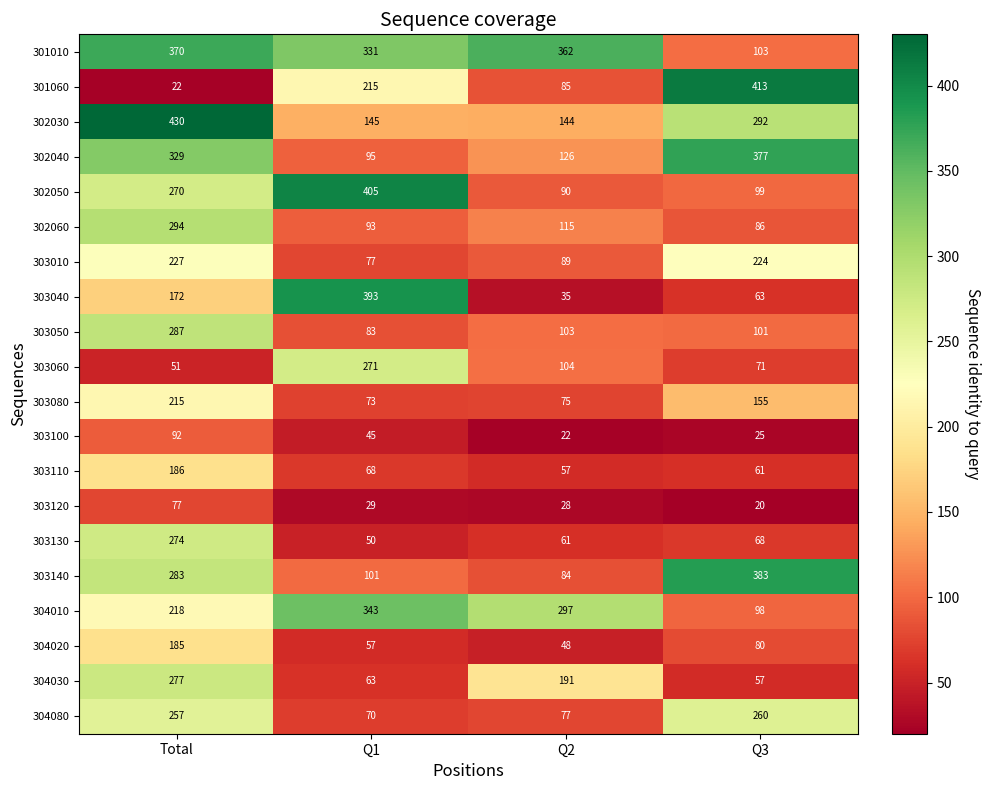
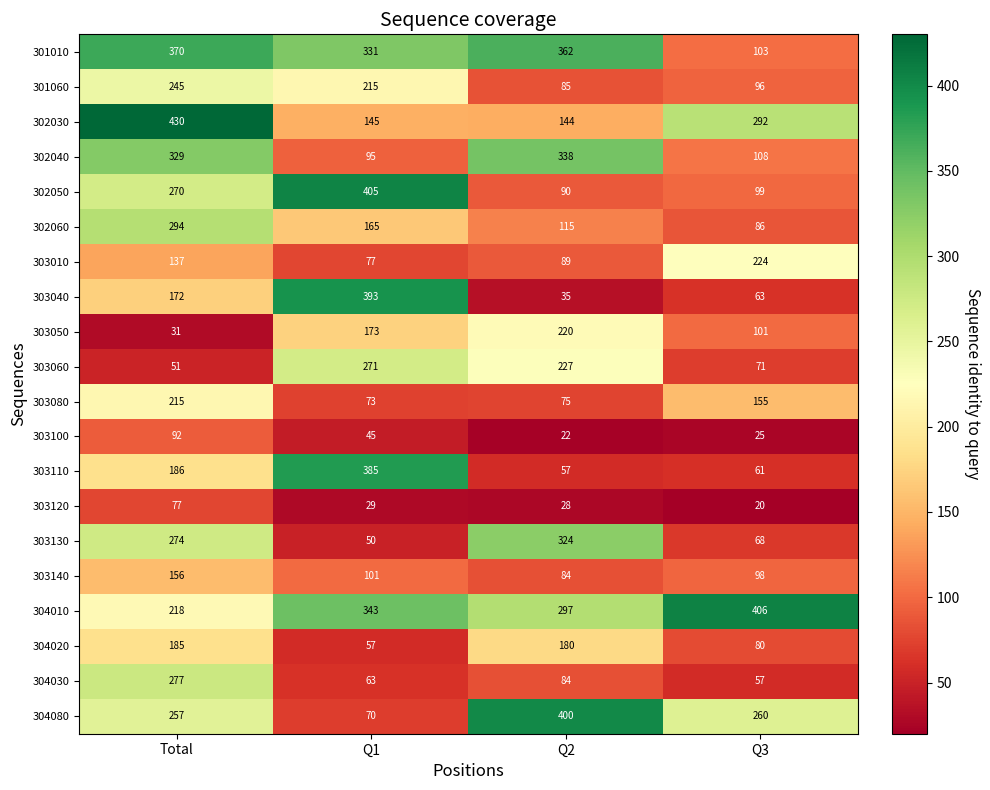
  {
    "301010": {
      "Total": 370,
      "Q1": 331,
      "Q2": 362,
      "Q3": 103
    },
    "301060": {
-     "Total": 22,
+     "Total": 245,
      "Q1": 215,
      "Q2": 85,
-     "Q3": 413
+     "Q3": 96
    },
    "302030": {
      "Total": 430,
      "Q1": 145,
      "Q2": 144,
      "Q3": 292
    },
    "302040": {
      "Total": 329,
      "Q1": 95,
-     "Q2": 126,
-     "Q3": 377
+     "Q2": 338,
+     "Q3": 108
    },
    "302050": {
      "Total": 270,
      "Q1": 405,
      "Q2": 90,
      "Q3": 99
    },
    "302060": {
      "Total": 294,
-     "Q1": 93,
+     "Q1": 165,
      "Q2": 115,
      "Q3": 86
    },
    "303010": {
-     "Total": 227,
+     "Total": 137,
      "Q1": 77,
      "Q2": 89,
      "Q3": 224
    },
    "303040": {
      "Total": 172,
      "Q1": 393,
      "Q2": 35,
      "Q3": 63
    },
    "303050": {
-     "Total": 287,
-     "Q1": 83,
-     "Q2": 103,
+     "Total": 31,
+     "Q1": 173,
+     "Q2": 220,
      "Q3": 101
    },
    "303060": {
      "Total": 51,
      "Q1": 271,
-     "Q2": 104,
+     "Q2": 227,
      "Q3": 71
    },
    "303080": {
      "Total": 215,
      "Q1": 73,
      "Q2": 75,
      "Q3": 155
    },
    "303100": {
      "Total": 92,
      "Q1": 45,
      "Q2": 22,
      "Q3": 25
    },
    "303110": {
      "Total": 186,
-     "Q1": 68,
+     "Q1": 385,
      "Q2": 57,
      "Q3": 61
    },
    "303120": {
      "Total": 77,
      "Q1": 29,
      "Q2": 28,
      "Q3": 20
    },
    "303130": {
      "Total": 274,
      "Q1": 50,
-     "Q2": 61,
+     "Q2": 324,
      "Q3": 68
    },
    "303140": {
-     "Total": 283,
+     "Total": 156,
      "Q1": 101,
      "Q2": 84,
-     "Q3": 383
+     "Q3": 98
    },
    "304010": {
      "Total": 218,
      "Q1": 343,
      "Q2": 297,
-     "Q3": 98
+     "Q3": 406
    },
    "304020": {
      "Total": 185,
      "Q1": 57,
-     "Q2": 48,
+     "Q2": 180,
      "Q3": 80
    },
    "304030": {
      "Total": 277,
      "Q1": 63,
-     "Q2": 191,
+     "Q2": 84,
      "Q3": 57
    },
    "304080": {
      "Total": 257,
      "Q1": 70,
-     "Q2": 77,
+     "Q2": 400,
      "Q3": 260
    }
  }
